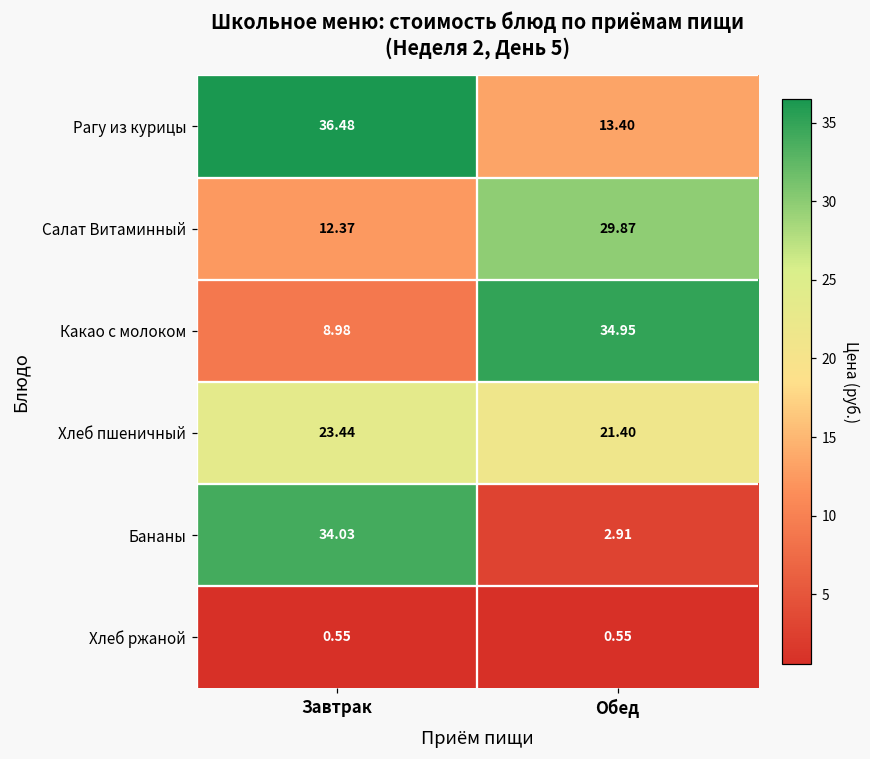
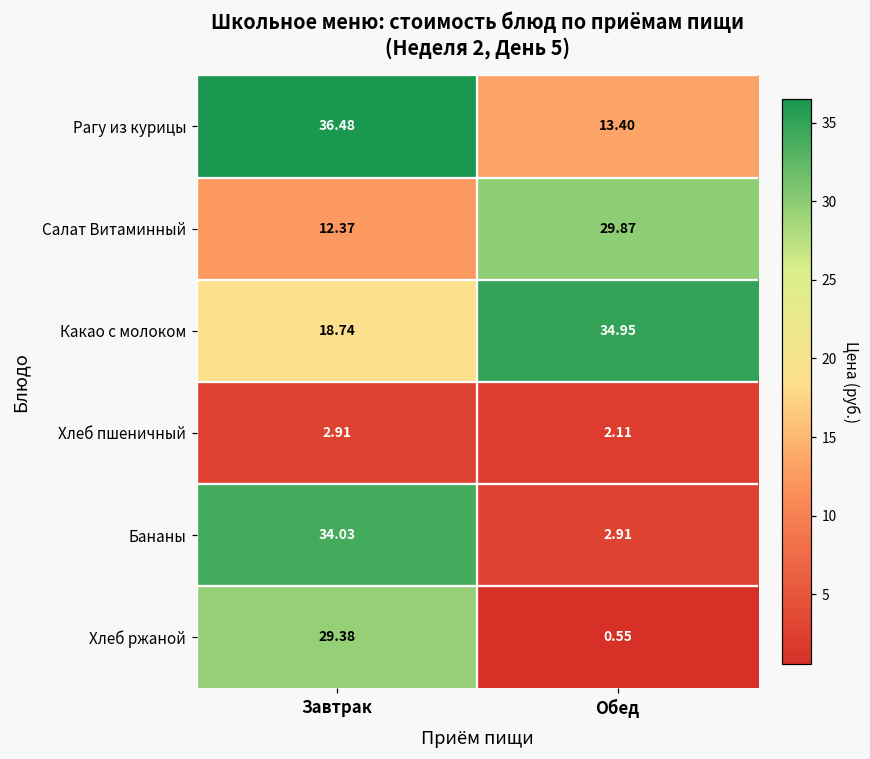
  {
    "Рагу из курицы": {
      "Завтрак": 36.48,
      "Обед": 13.40
    },
    "Салат Витаминный": {
      "Завтрак": 12.37,
      "Обед": 29.87
    },
    "Какао с молоком": {
-     "Завтрак": 8.98,
+     "Завтрак": 18.74,
      "Обед": 34.95
    },
    "Хлеб пшеничный": {
-     "Завтрак": 23.44,
-     "Обед": 21.40
+     "Завтрак": 2.91,
+     "Обед": 2.11
    },
    "Бананы": {
      "Завтрак": 34.03,
      "Обед": 2.91
    },
    "Хлеб ржаной": {
-     "Завтрак": 0.55,
+     "Завтрак": 29.38,
      "Обед": 0.55
    }
  }
